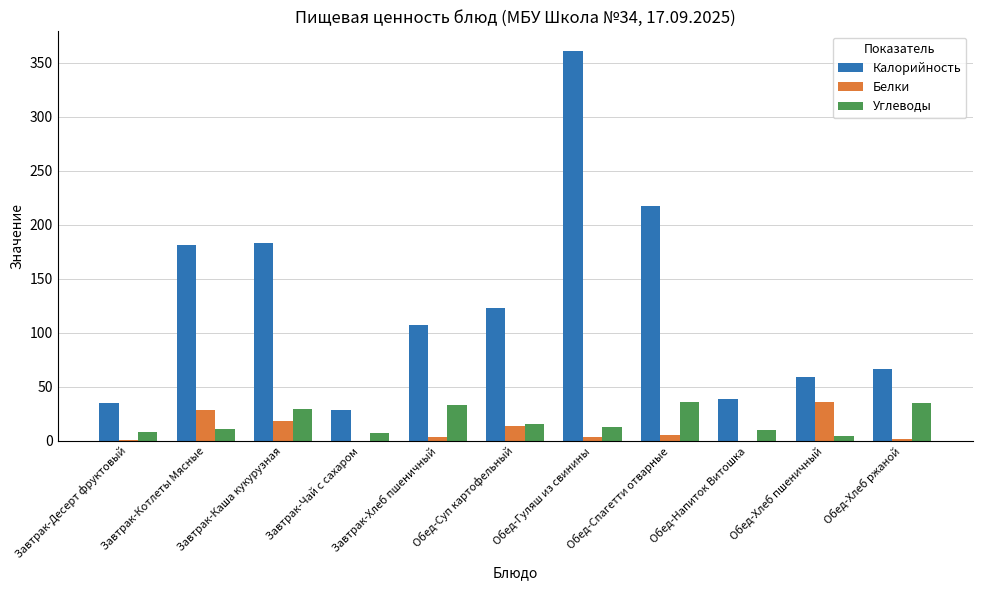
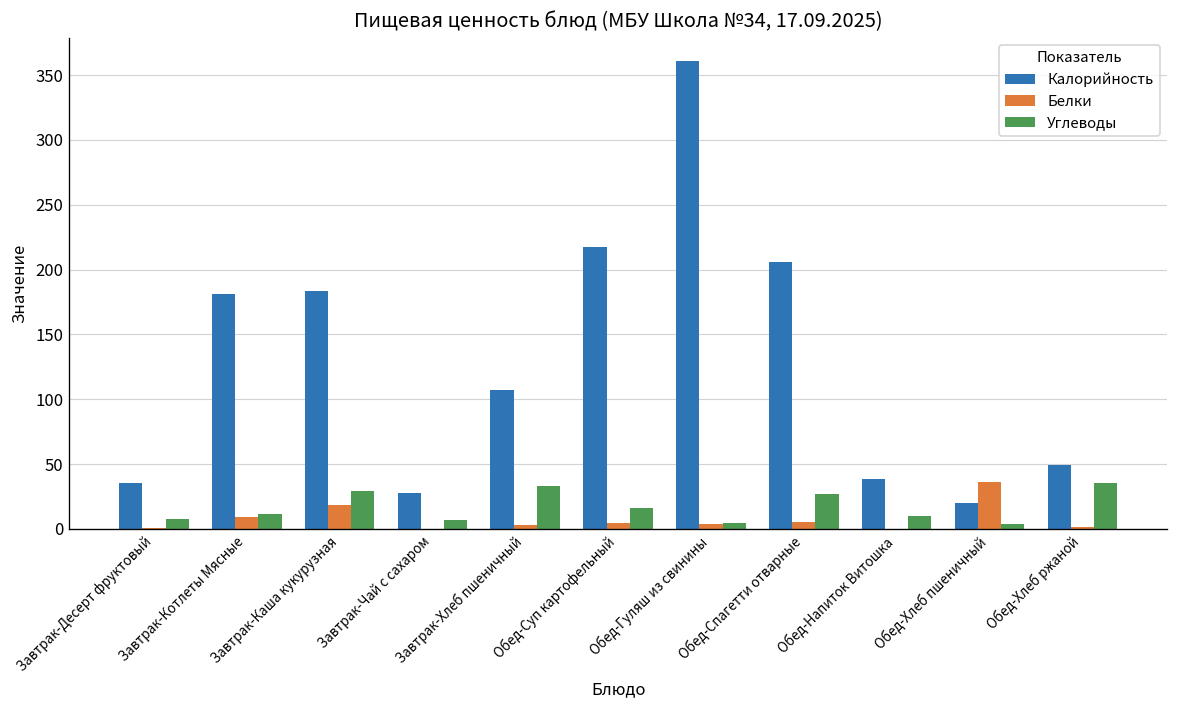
  {
    "Калорийность": {
      "Завтрак-Десерт фруктовый": 35,
      "Завтрак-Котлеты Мясные": 181,
      "Завтрак-Каша кукурузная": 183,
      "Завтрак-Чай с сахаром": 28,
      "Завтрак-Хлеб пшеничный": 107,
-     "Обед-Суп картофельный": 122,
+     "Обед-Суп картофельный": 217,
      "Обед-Гуляш из свинины": 361,
-     "Обед-Спагетти отварные": 217,
+     "Обед-Спагетти отварные": 206,
      "Обед-Напиток Витошка": 39,
-     "Обед-Хлеб пшеничный": 59,
-     "Обед-Хлеб ржаной": 67
+     "Обед-Хлеб пшеничный": 20,
+     "Обед-Хлеб ржаной": 50
    },
    "Белки": {
-     "Завтрак-Котлеты Мясные": 28,
+     "Завтрак-Котлеты Мясные": 9,
      "Завтрак-Каша кукурузная": 18,
      "Завтрак-Чай с сахаром": 0,
      "Завтрак-Хлеб пшеничный": 3,
-     "Обед-Суп картофельный": 14,
+     "Обед-Суп картофельный": 5,
      "Обед-Гуляш из свинины": 4,
      "Обед-Спагетти отварные": 6,
      "Обед-Напиток Витошка": 0,
      "Обед-Хлеб пшеничный": 36
    },
    "Углеводы": {
      "Завтрак-Десерт фруктовый": 8,
      "Завтрак-Котлеты Мясные": 11,
      "Завтрак-Каша кукурузная": 29,
      "Завтрак-Чай с сахаром": 7,
      "Завтрак-Хлеб пшеничный": 33,
      "Обед-Суп картофельный": 16,
-     "Обед-Гуляш из свинины": 12,
-     "Обед-Спагетти отварные": 36,
+     "Обед-Гуляш из свинины": 5,
+     "Обед-Спагетти отварные": 27,
      "Обед-Напиток Витошка": 10,
      "Обед-Хлеб пшеничный": 4,
      "Обед-Хлеб ржаной": 35
    }
  }
